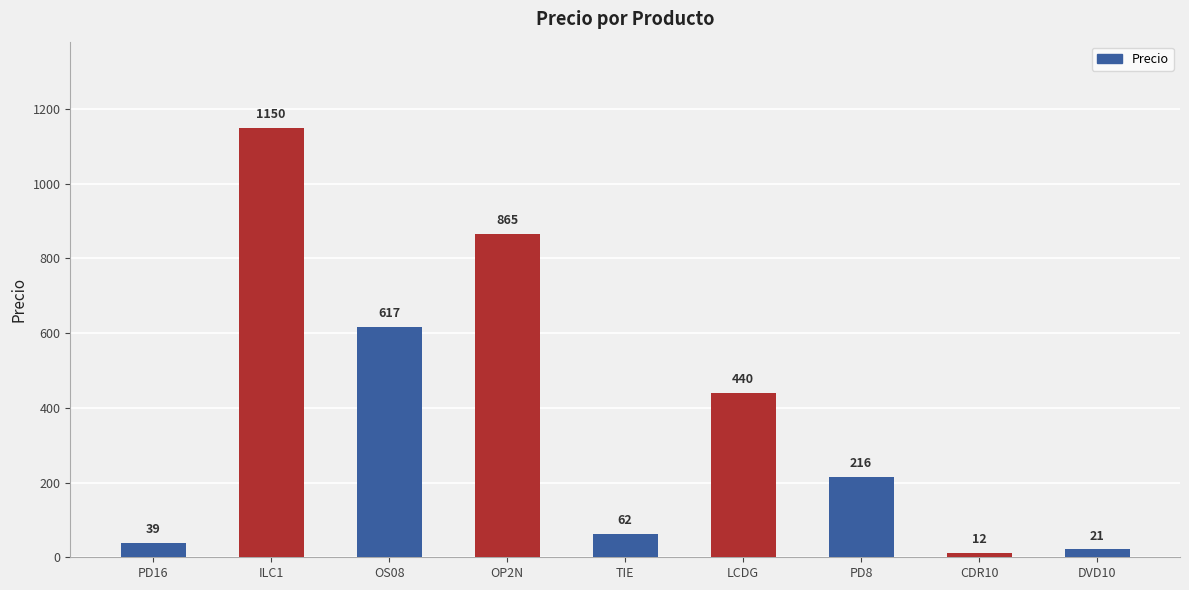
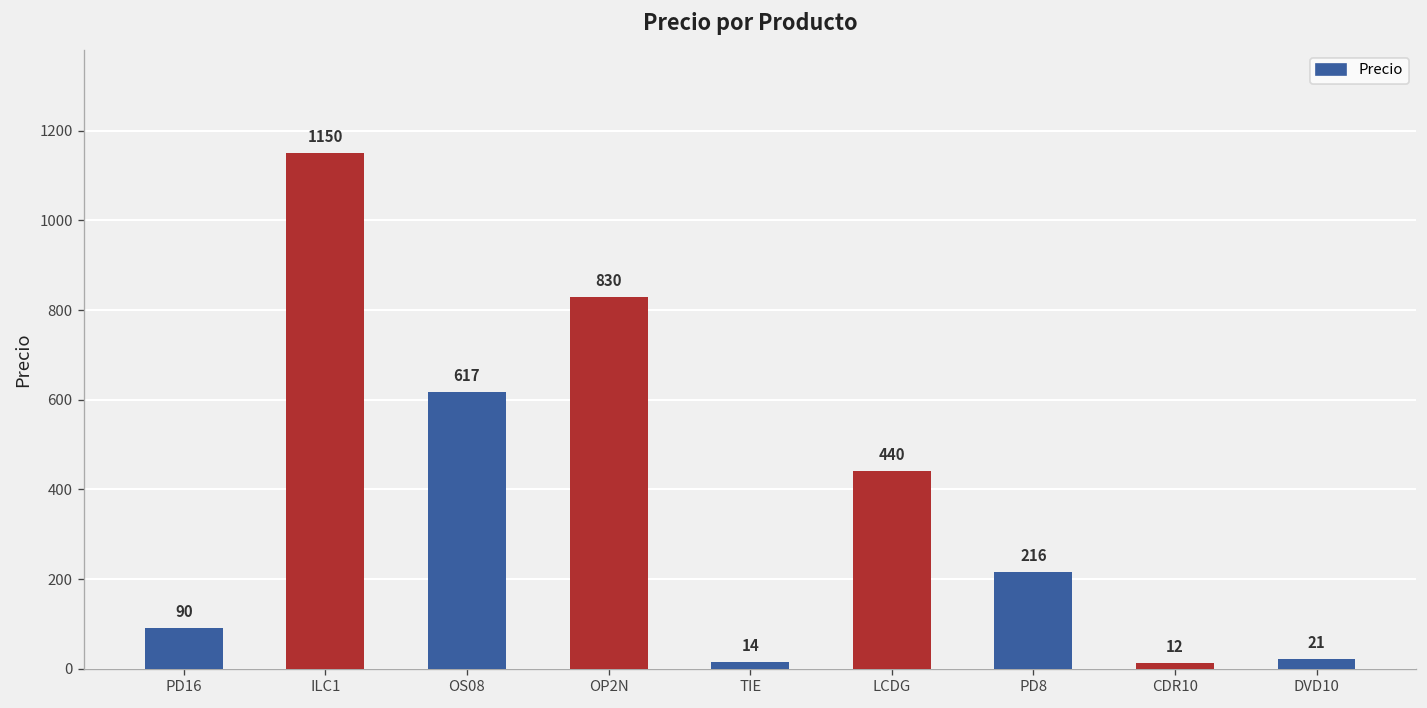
  {
-   "PD16": 39,
+   "PD16": 90,
    "ILC1": 1150,
    "OS08": 617,
-   "OP2N": 865,
-   "TIE": 62,
+   "OP2N": 830,
+   "TIE": 14,
    "LCDG": 440,
    "PD8": 216,
    "CDR10": 12,
    "DVD10": 21
  }
